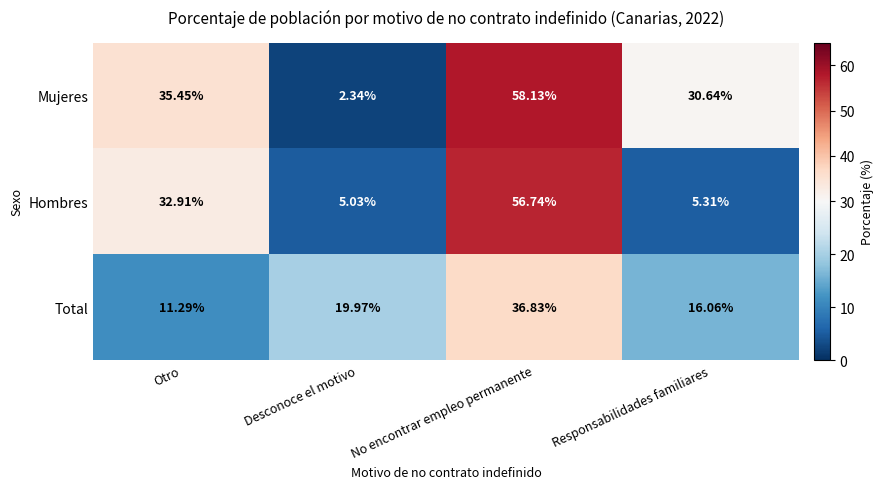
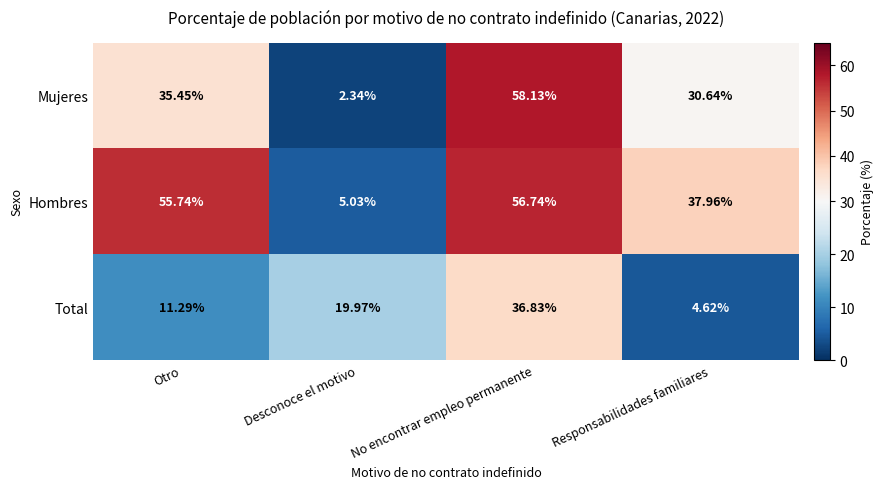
  {
    "Mujeres": {
      "Otro": "35.45%",
      "Desconoce el motivo": "2.34%",
      "No encontrar empleo permanente": "58.13%",
      "Responsabilidades familiares": "30.64%"
    },
    "Hombres": {
-     "Otro": "32.91%",
+     "Otro": "55.74%",
      "Desconoce el motivo": "5.03%",
      "No encontrar empleo permanente": "56.74%",
-     "Responsabilidades familiares": "5.31%"
+     "Responsabilidades familiares": "37.96%"
    },
    "Total": {
      "Otro": "11.29%",
      "Desconoce el motivo": "19.97%",
      "No encontrar empleo permanente": "36.83%",
-     "Responsabilidades familiares": "16.06%"
+     "Responsabilidades familiares": "4.62%"
    }
  }
